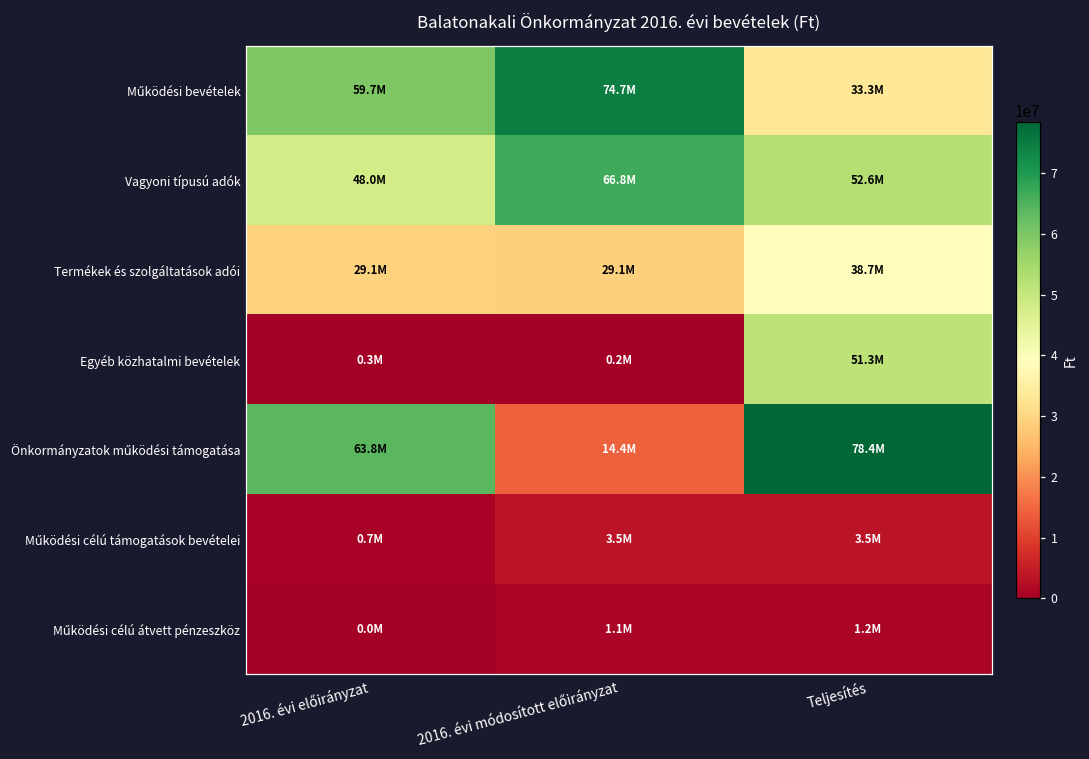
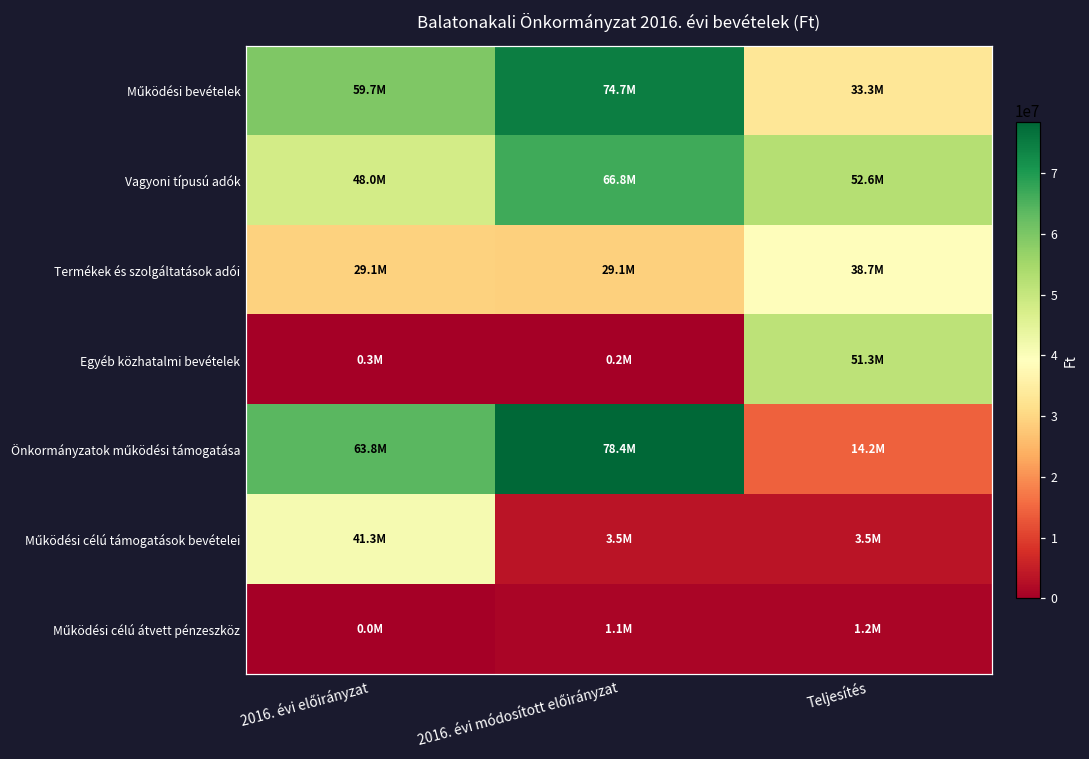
  {
    "Működési bevételek": {
      "2016. évi előirányzat": "59.7M",
      "2016. évi módosított előirányzat": "74.7M",
      "Teljesítés": "33.3M"
    },
    "Vagyoni típusú adók": {
      "2016. évi előirányzat": "48.0M",
      "2016. évi módosított előirányzat": "66.8M",
      "Teljesítés": "52.6M"
    },
    "Termékek és szolgáltatások adói": {
      "2016. évi előirányzat": "29.1M",
      "2016. évi módosított előirányzat": "29.1M",
      "Teljesítés": "38.7M"
    },
    "Egyéb közhatalmi bevételek": {
      "2016. évi előirányzat": "0.3M",
      "2016. évi módosított előirányzat": "0.2M",
      "Teljesítés": "51.3M"
    },
    "Önkormányzatok működési támogatása": {
      "2016. évi előirányzat": "63.8M",
-     "2016. évi módosított előirányzat": "14.4M",
-     "Teljesítés": "78.4M"
+     "2016. évi módosított előirányzat": "78.4M",
+     "Teljesítés": "14.2M"
    },
    "Működési célú támogatások bevételei": {
-     "2016. évi előirányzat": "0.7M",
+     "2016. évi előirányzat": "41.3M",
      "2016. évi módosított előirányzat": "3.5M",
      "Teljesítés": "3.5M"
    },
    "Működési célú átvett pénzeszköz": {
      "2016. évi előirányzat": "0.0M",
      "2016. évi módosított előirányzat": "1.1M",
      "Teljesítés": "1.2M"
    }
  }
